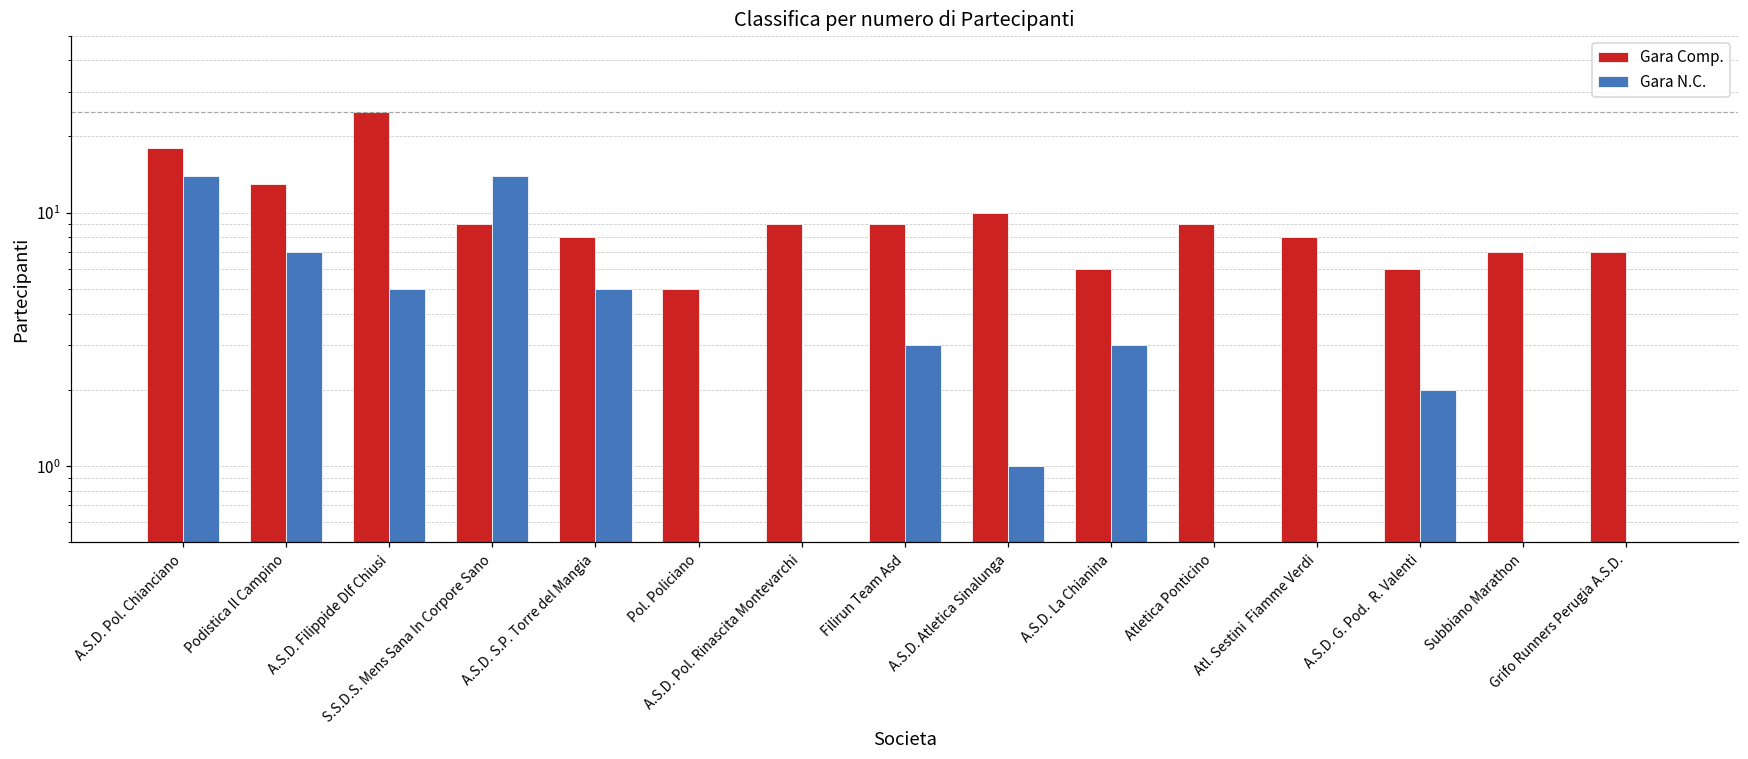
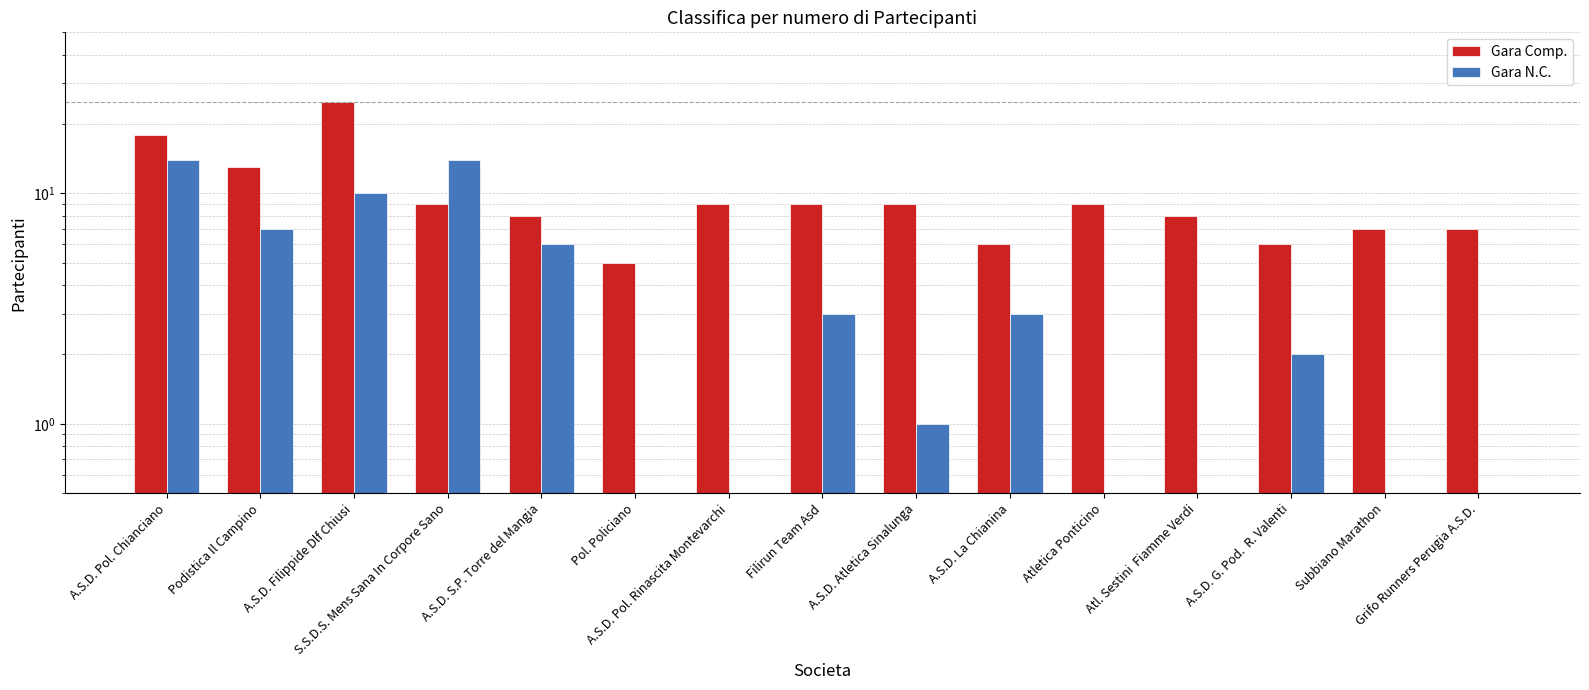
  {
    "Gara Comp.": {
      "A.S.D. Pol. Chianciano": 18,
      "Podistica Il Campino": 13,
      "A.S.D. Filippide Dlf Chiusi": 25,
      "S.S.D.S. Mens Sana In Corpore Sano": 9,
      "A.S.D. S.P. Torre del Mangia": 8,
      "Pol. Policiano": 5,
      "A.S.D. Pol. Rinascita Montevarchi": 9,
      "Filirun Team Asd": 9,
-     "A.S.D. Atletica Sinalunga": 10,
+     "A.S.D. Atletica Sinalunga": 9,
      "A.S.D. La Chianina": 6,
      "Atletica Ponticino": 9,
      "Atl. Sestini Fiamme Verdi": 8,
      "A.S.D. G. Pod. R. Valenti": 6,
      "Subbiano Marathon": 7,
      "Grifo Runners Perugia A.S.D.": 7
    },
    "Gara N.C.": {
      "A.S.D. Pol. Chianciano": 14,
      "Podistica Il Campino": 7,
-     "A.S.D. Filippide Dlf Chiusi": 5,
+     "A.S.D. Filippide Dlf Chiusi": 10,
      "S.S.D.S. Mens Sana In Corpore Sano": 14,
-     "A.S.D. S.P. Torre del Mangia": 5,
+     "A.S.D. S.P. Torre del Mangia": 6,
      "Filirun Team Asd": 3,
      "A.S.D. Atletica Sinalunga": 1,
      "A.S.D. La Chianina": 3,
      "A.S.D. G. Pod. R. Valenti": 2
    }
  }
